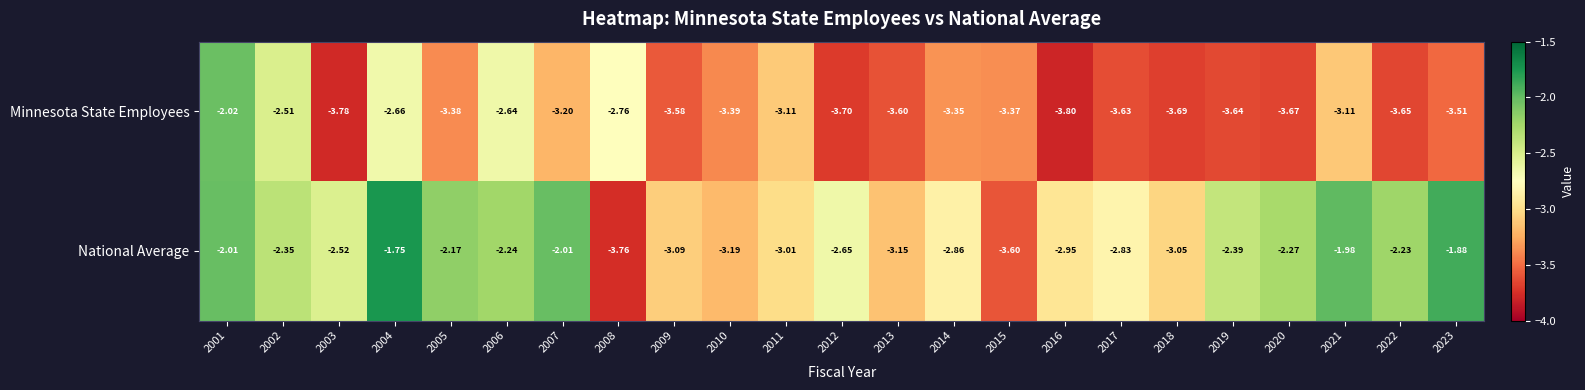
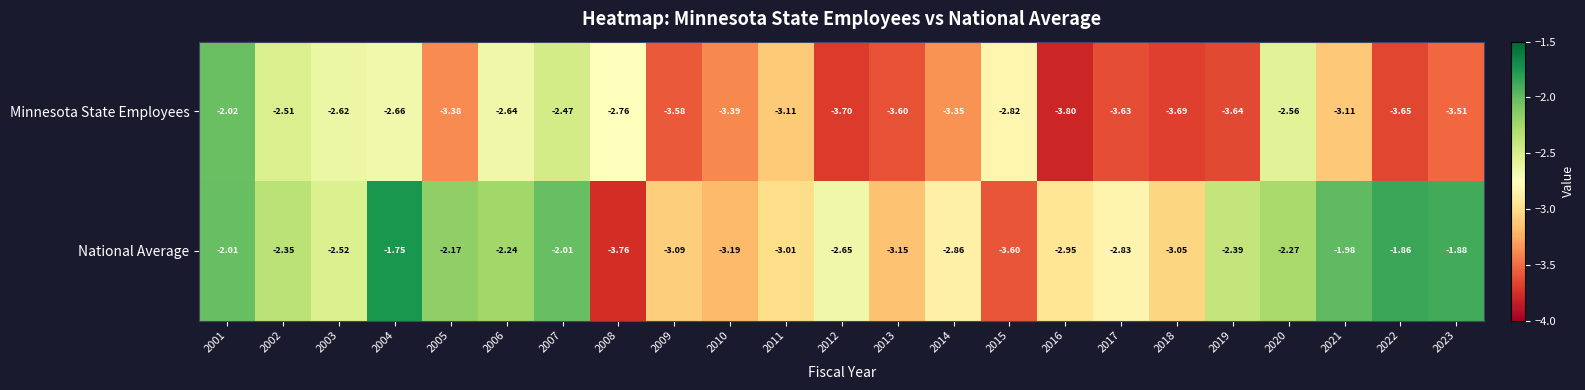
  {
    "Minnesota State Employees": {
      "2001": -2.02,
      "2002": -2.51,
-     "2003": -3.78,
+     "2003": -2.62,
      "2004": -2.66,
      "2005": -3.38,
      "2006": -2.64,
-     "2007": -3.20,
+     "2007": -2.47,
      "2008": -2.76,
      "2009": -3.58,
      "2010": -3.39,
      "2011": -3.11,
      "2012": -3.70,
      "2013": -3.60,
      "2014": -3.35,
-     "2015": -3.37,
+     "2015": -2.82,
      "2016": -3.80,
      "2017": -3.63,
      "2018": -3.69,
      "2019": -3.64,
-     "2020": -3.67,
+     "2020": -2.56,
      "2021": -3.11,
      "2022": -3.65,
      "2023": -3.51
    },
    "National Average": {
      "2001": -2.01,
      "2002": -2.35,
      "2003": -2.52,
      "2004": -1.75,
      "2005": -2.17,
      "2006": -2.24,
      "2007": -2.01,
      "2008": -3.76,
      "2009": -3.09,
      "2010": -3.19,
      "2011": -3.01,
      "2012": -2.65,
      "2013": -3.15,
      "2014": -2.86,
      "2015": -3.60,
      "2016": -2.95,
      "2017": -2.83,
      "2018": -3.05,
      "2019": -2.39,
      "2020": -2.27,
      "2021": -1.98,
-     "2022": -2.23,
+     "2022": -1.86,
      "2023": -1.88
    }
  }
